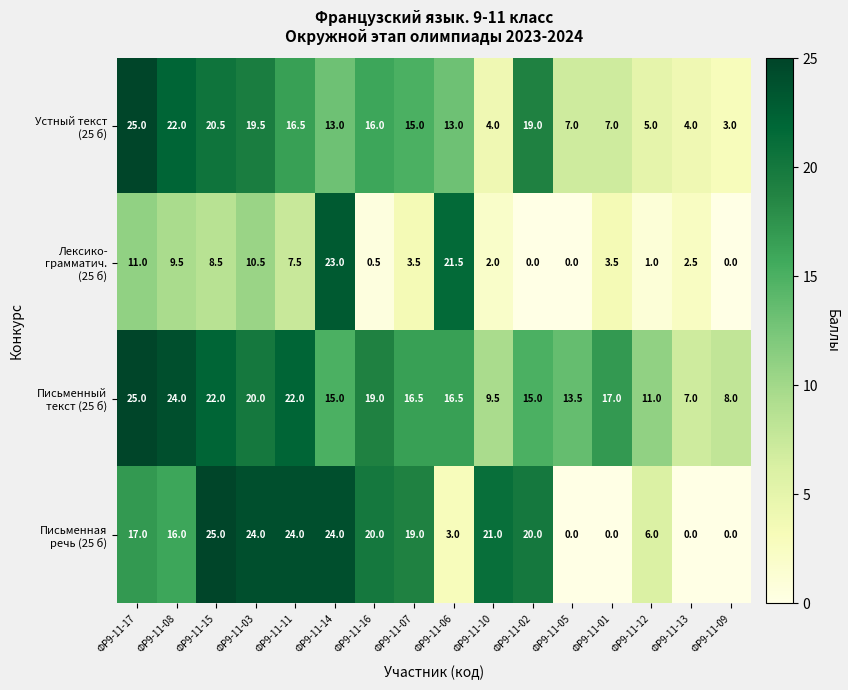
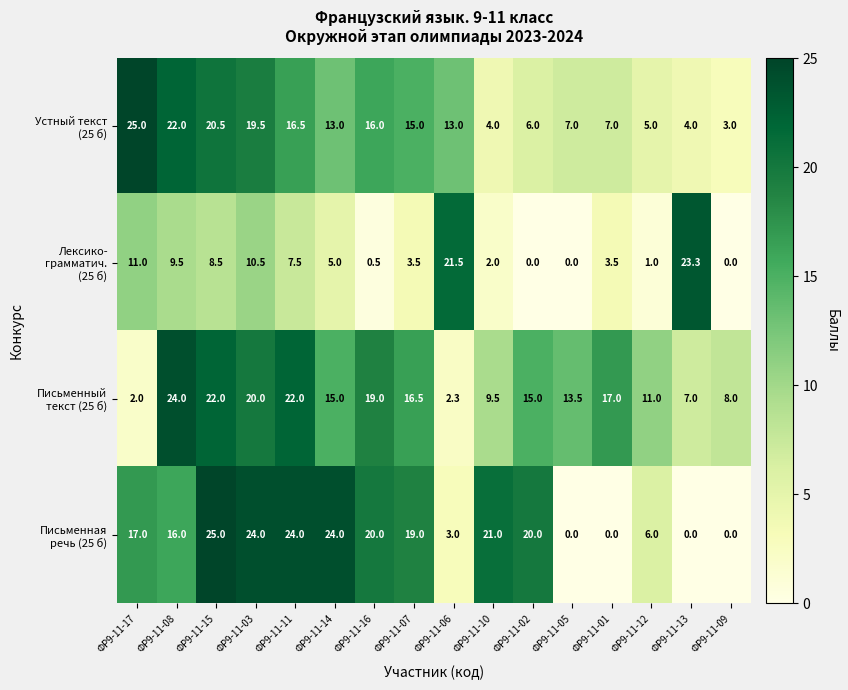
  {
    "Устный текст (25 б)": {
      "ФР9-11-17": 25.0,
      "ФР9-11-08": 22.0,
      "ФР9-11-15": 20.5,
      "ФР9-11-03": 19.5,
      "ФР9-11-11": 16.5,
      "ФР9-11-14": 13.0,
      "ФР9-11-16": 16.0,
      "ФР9-11-07": 15.0,
      "ФР9-11-06": 13.0,
      "ФР9-11-10": 4.0,
-     "ФР9-11-02": 19.0,
+     "ФР9-11-02": 6.0,
      "ФР9-11-05": 7.0,
      "ФР9-11-01": 7.0,
      "ФР9-11-12": 5.0,
      "ФР9-11-13": 4.0,
      "ФР9-11-09": 3.0
    },
    "Лексико- грамматич. (25 б)": {
      "ФР9-11-17": 11.0,
      "ФР9-11-08": 9.5,
      "ФР9-11-15": 8.5,
      "ФР9-11-03": 10.5,
      "ФР9-11-11": 7.5,
-     "ФР9-11-14": 23.0,
+     "ФР9-11-14": 5.0,
      "ФР9-11-16": 0.5,
      "ФР9-11-07": 3.5,
      "ФР9-11-06": 21.5,
      "ФР9-11-10": 2.0,
      "ФР9-11-02": 0.0,
      "ФР9-11-05": 0.0,
      "ФР9-11-01": 3.5,
      "ФР9-11-12": 1.0,
-     "ФР9-11-13": 2.5,
+     "ФР9-11-13": 23.3,
      "ФР9-11-09": 0.0
    },
    "Письменный текст (25 б)": {
-     "ФР9-11-17": 25.0,
+     "ФР9-11-17": 2.0,
      "ФР9-11-08": 24.0,
      "ФР9-11-15": 22.0,
      "ФР9-11-03": 20.0,
      "ФР9-11-11": 22.0,
      "ФР9-11-14": 15.0,
      "ФР9-11-16": 19.0,
      "ФР9-11-07": 16.5,
-     "ФР9-11-06": 16.5,
+     "ФР9-11-06": 2.3,
      "ФР9-11-10": 9.5,
      "ФР9-11-02": 15.0,
      "ФР9-11-05": 13.5,
      "ФР9-11-01": 17.0,
      "ФР9-11-12": 11.0,
      "ФР9-11-13": 7.0,
      "ФР9-11-09": 8.0
    },
    "Письменная речь (25 б)": {
      "ФР9-11-17": 17.0,
      "ФР9-11-08": 16.0,
      "ФР9-11-15": 25.0,
      "ФР9-11-03": 24.0,
      "ФР9-11-11": 24.0,
      "ФР9-11-14": 24.0,
      "ФР9-11-16": 20.0,
      "ФР9-11-07": 19.0,
      "ФР9-11-06": 3.0,
      "ФР9-11-10": 21.0,
      "ФР9-11-02": 20.0,
      "ФР9-11-05": 0.0,
      "ФР9-11-01": 0.0,
      "ФР9-11-12": 6.0,
      "ФР9-11-13": 0.0,
      "ФР9-11-09": 0.0
    }
  }
